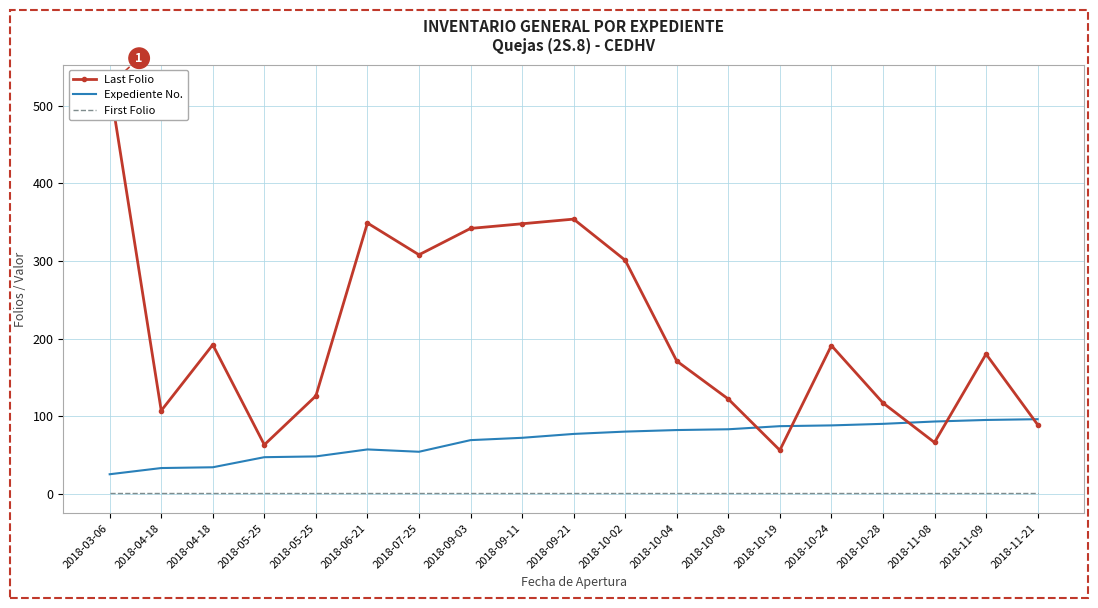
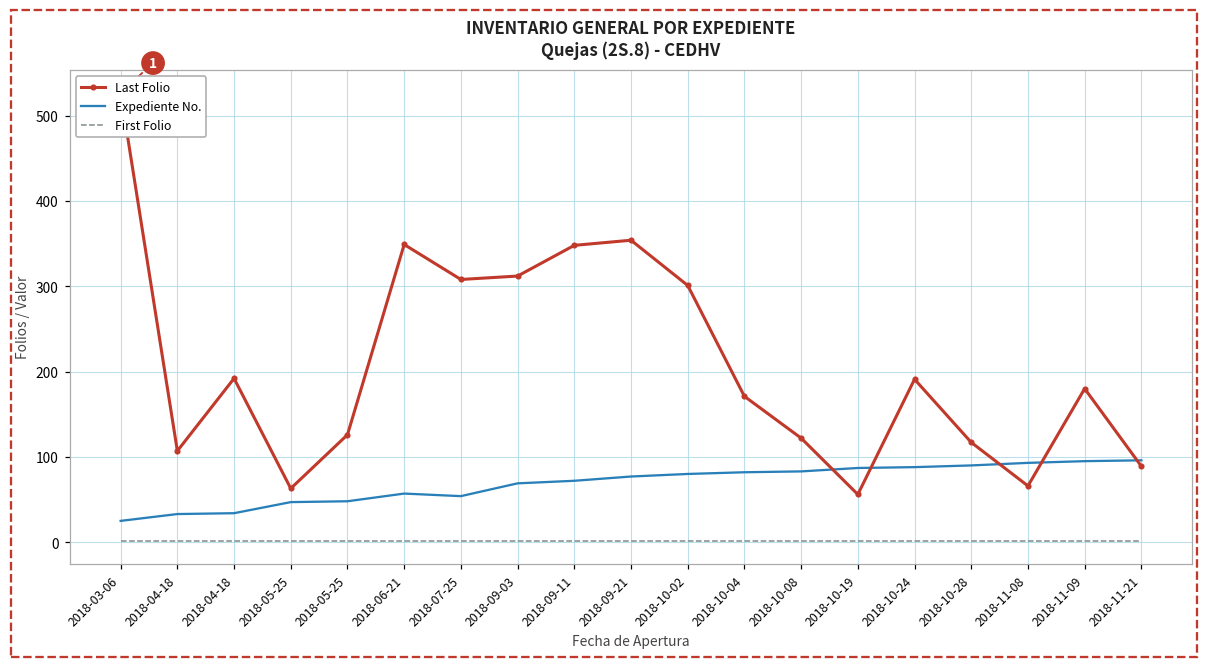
  {
    "Last Folio": {
      "2018-06-21": 350,
      "2018-07-25": 310,
-     "2018-09-03": 340,
+     "2018-09-03": 310,
      "2018-09-11": 350,
      "2018-09-21": 350,
      "2018-10-02": 300,
      "2018-10-04": 170,
      "2018-10-08": 120,
      "2018-10-19": 60,
      "2018-10-24": 190,
      "2018-10-28": 120,
      "2018-11-08": 70,
      "2018-11-09": 180,
      "2018-11-21": 90
    },
    "Expediente No.": {
      "2018-03-06": 30,
      "2018-06-21": 60,
      "2018-07-25": 50,
      "2018-09-03": 70,
      "2018-09-11": 70,
      "2018-09-21": 80,
      "2018-10-02": 80,
      "2018-10-04": 80,
      "2018-10-08": 80,
      "2018-10-19": 90,
      "2018-10-24": 90,
      "2018-10-28": 90,
      "2018-11-08": 90,
      "2018-11-09": 100,
      "2018-11-21": 100
    },
    "First Folio": {
      "2018-03-06": 0,
      "2018-06-21": 0,
      "2018-07-25": 0,
      "2018-09-03": 0,
      "2018-09-11": 0,
      "2018-09-21": 0,
      "2018-10-02": 0,
      "2018-10-04": 0,
      "2018-10-08": 0,
      "2018-10-19": 0,
      "2018-10-24": 0,
      "2018-10-28": 0,
      "2018-11-08": 0,
      "2018-11-09": 0,
      "2018-11-21": 0
    }
  }
